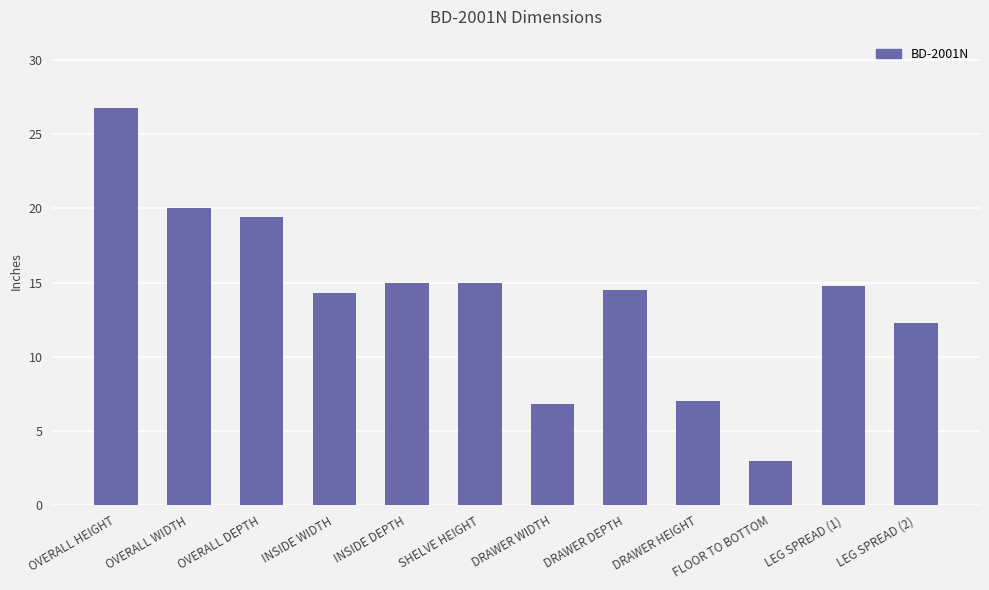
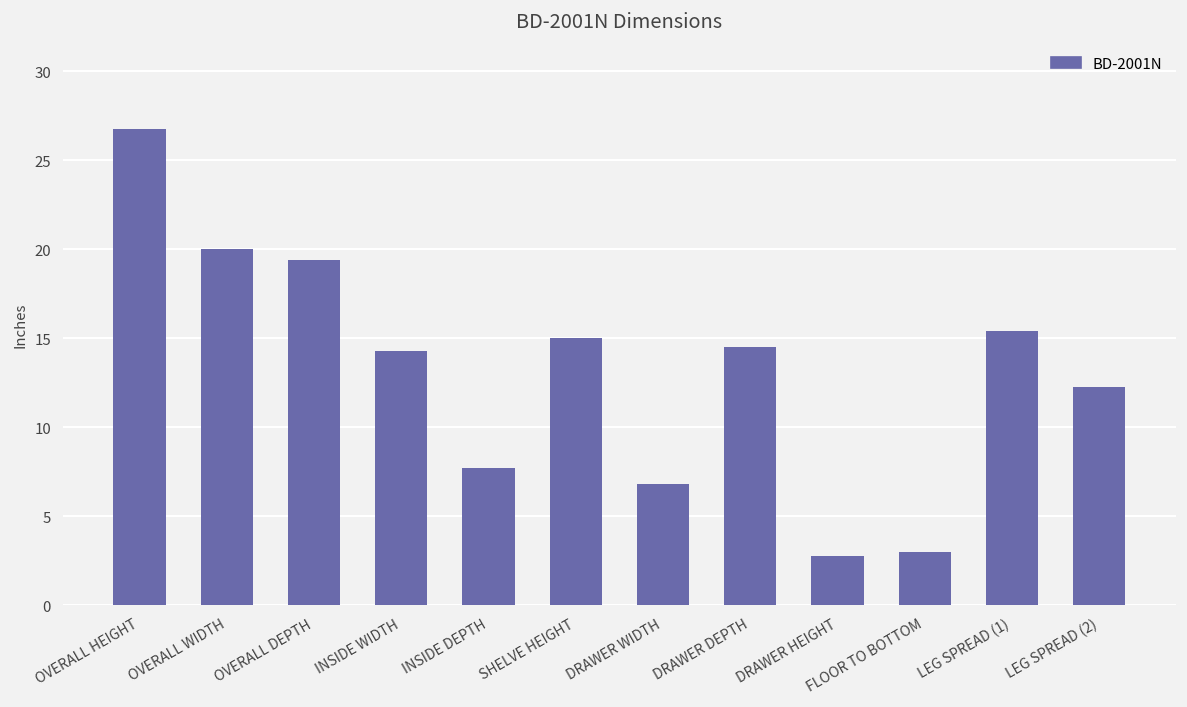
  {
    "OVERALL HEIGHT": 26.8,
    "OVERALL WIDTH": 20.0,
    "OVERALL DEPTH": 19.4,
    "INSIDE WIDTH": 14.3,
-   "INSIDE DEPTH": 15.0,
+   "INSIDE DEPTH": 7.7,
    "SHELVE HEIGHT": 15.0,
    "DRAWER WIDTH": 6.8,
    "DRAWER DEPTH": 14.5,
-   "DRAWER HEIGHT": 7.1,
+   "DRAWER HEIGHT": 2.8,
    "FLOOR TO BOTTOM": 3.0,
-   "LEG SPREAD (1)": 14.8,
+   "LEG SPREAD (1)": 15.4,
    "LEG SPREAD (2)": 12.3
  }
